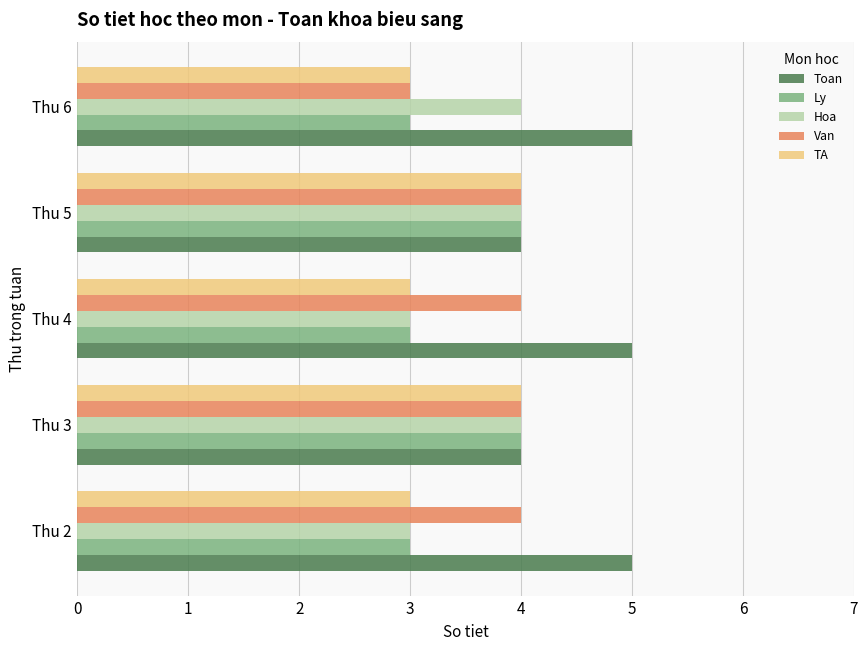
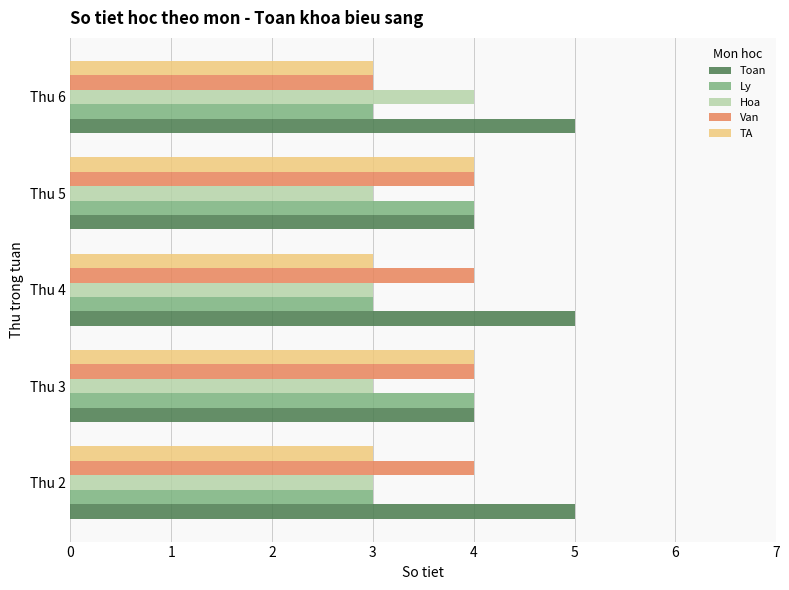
  {
    "Toan": {
      "Thu 6": 5,
      "Thu 5": 4,
      "Thu 4": 5,
      "Thu 3": 4,
      "Thu 2": 5
    },
    "Ly": {
      "Thu 6": 3,
      "Thu 5": 4,
      "Thu 4": 3,
      "Thu 3": 4,
      "Thu 2": 3
    },
    "Hoa": {
      "Thu 6": 4,
-     "Thu 5": 4,
+     "Thu 5": 3,
      "Thu 4": 3,
-     "Thu 3": 4,
+     "Thu 3": 3,
      "Thu 2": 3
    },
    "Van": {
      "Thu 6": 3,
      "Thu 5": 4,
      "Thu 4": 4,
      "Thu 3": 4,
      "Thu 2": 4
    },
    "TA": {
      "Thu 6": 3,
      "Thu 5": 4,
      "Thu 4": 3,
      "Thu 3": 4,
      "Thu 2": 3
    }
  }
